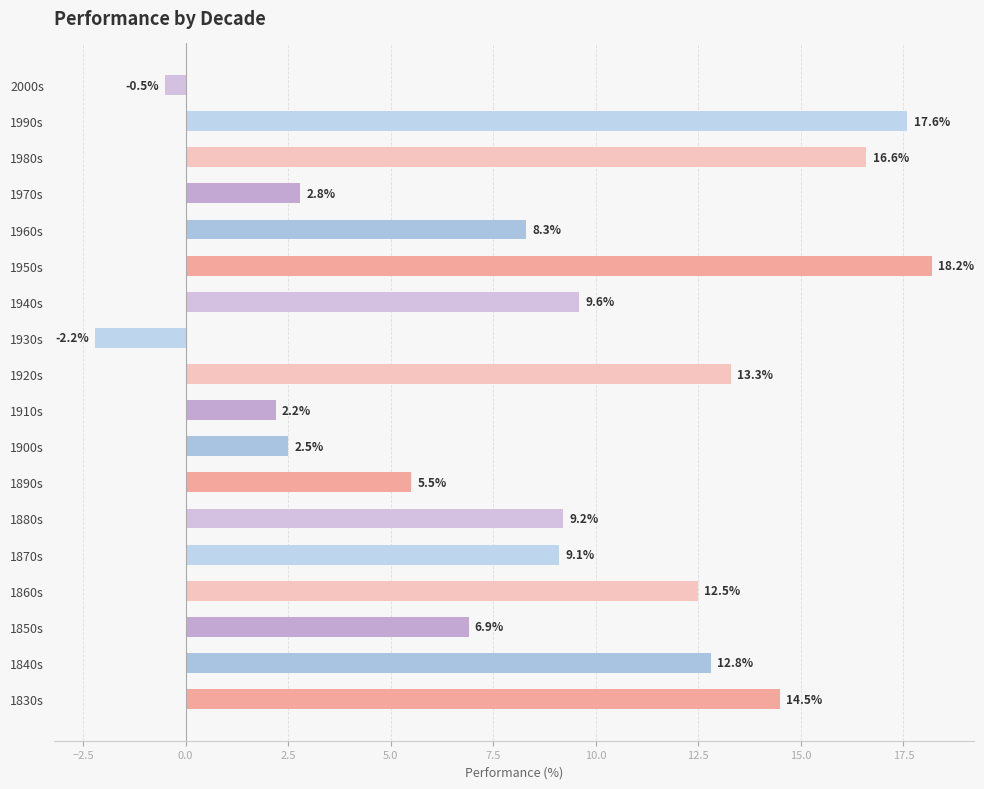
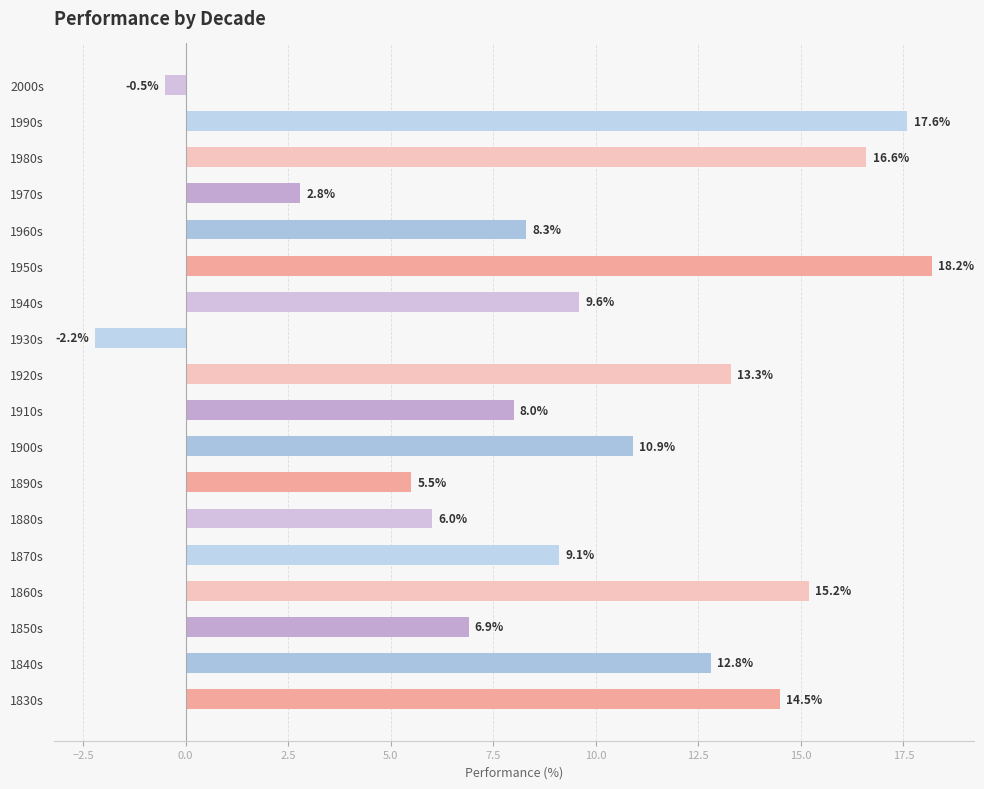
  {
    "2000s": "-0.5%",
    "1990s": "17.6%",
    "1980s": "16.6%",
    "1970s": "2.8%",
    "1960s": "8.3%",
    "1950s": "18.2%",
    "1940s": "9.6%",
    "1930s": "-2.2%",
    "1920s": "13.3%",
-   "1910s": "2.2%",
-   "1900s": "2.5%",
+   "1910s": "8.0%",
+   "1900s": "10.9%",
    "1890s": "5.5%",
-   "1880s": "9.2%",
+   "1880s": "6.0%",
    "1870s": "9.1%",
-   "1860s": "12.5%",
+   "1860s": "15.2%",
    "1850s": "6.9%",
    "1840s": "12.8%",
    "1830s": "14.5%"
  }
